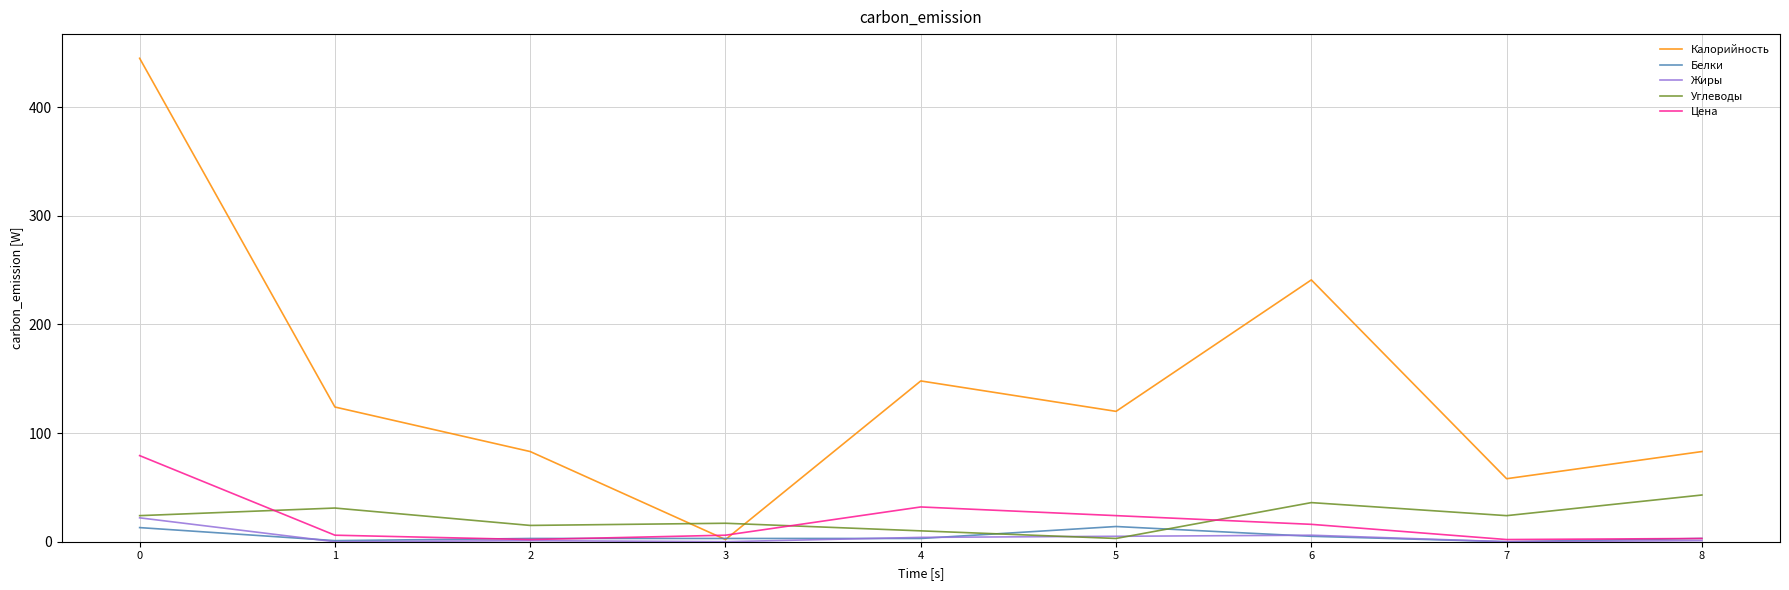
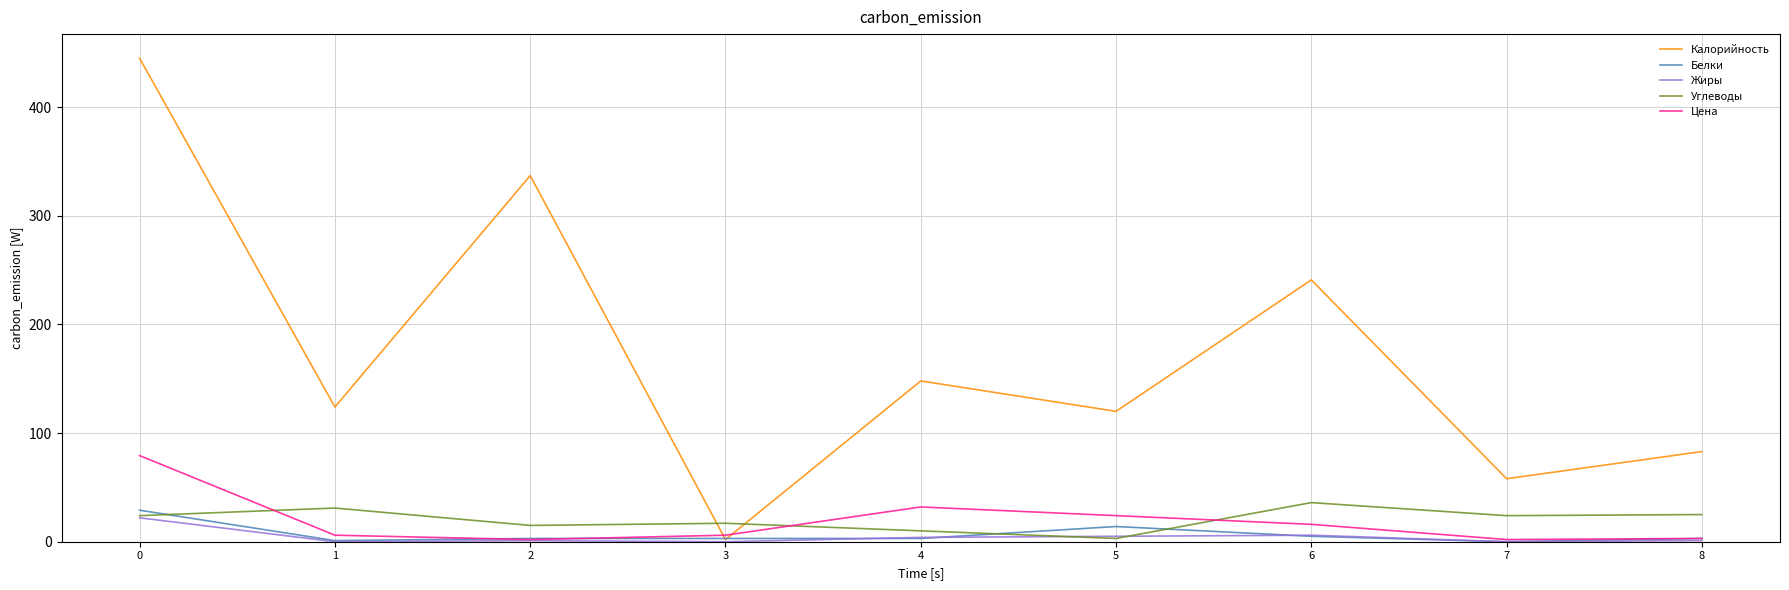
  {
    "Калорийность": {
      "0": 445,
      "1": 124,
-     "2": 83,
+     "2": 337,
      "4": 148,
      "5": 120,
      "6": 241,
      "7": 58,
      "8": 83
    },
    "Белки": {
-     "0": 13,
+     "0": 29,
      "5": 14
    },
    "Углеводы": {
      "1": 31,
      "2": 15,
      "3": 17,
      "4": 10,
      "6": 36,
      "7": 24,
-     "8": 43
+     "8": 25
    },
    "Цена": {
      "0": 79,
      "1": 6,
      "3": 6,
      "4": 32,
      "5": 24,
      "6": 16
    }
  }
